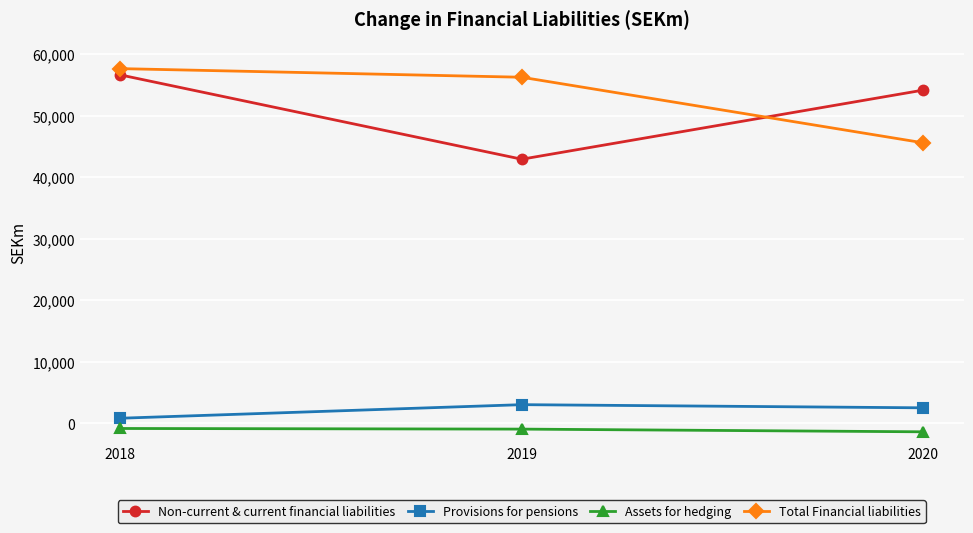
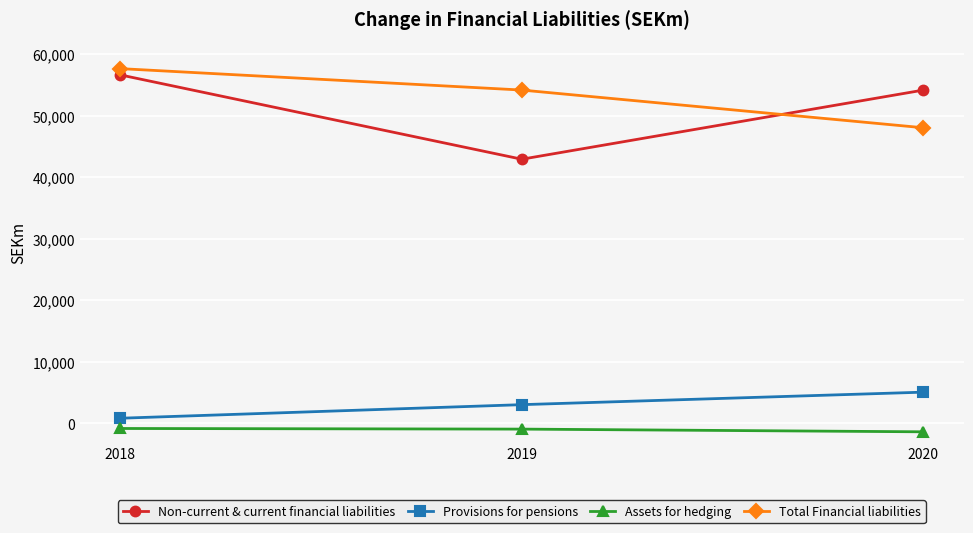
  {
    "Non-current & current financial liabilities": {
      "2018": "57,000",
      "2019": "43,000",
      "2020": "54,000"
    },
    "Provisions for pensions": {
      "2018": "1,000",
      "2019": "3,000",
-     "2020": "3,000"
+     "2020": "5,000"
    },
    "Assets for hedging": {
      "2018": "-1,000",
      "2019": "-1,000",
      "2020": "-1,000"
    },
    "Total Financial liabilities": {
      "2018": "58,000",
-     "2019": "56,000",
-     "2020": "46,000"
+     "2019": "54,000",
+     "2020": "48,000"
    }
  }
